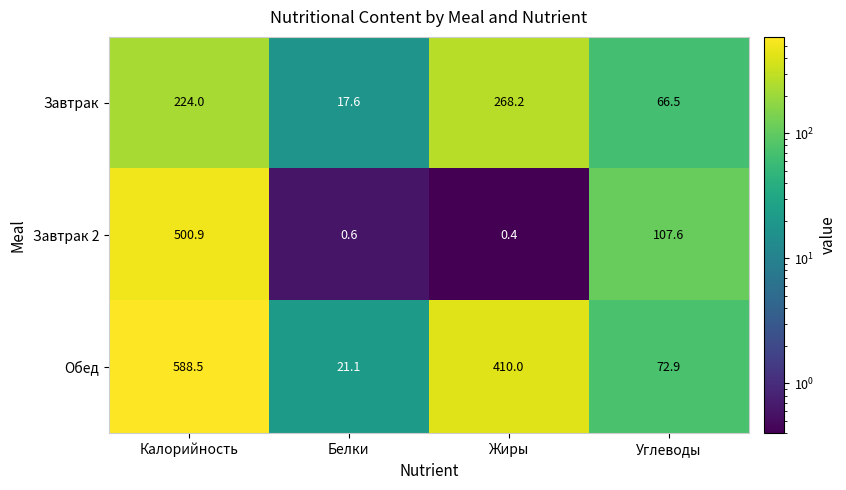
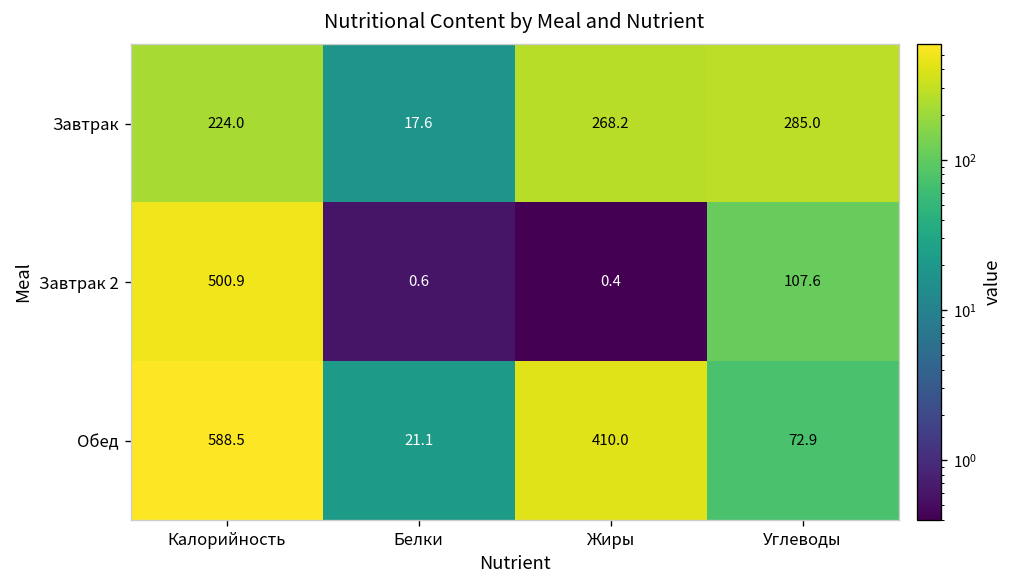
  {
    "Завтрак": {
      "Калорийность": 224.0,
      "Белки": 17.6,
      "Жиры": 268.2,
-     "Углеводы": 66.5
+     "Углеводы": 285.0
    },
    "Завтрак 2": {
      "Калорийность": 500.9,
      "Белки": 0.6,
      "Жиры": 0.4,
      "Углеводы": 107.6
    },
    "Обед": {
      "Калорийность": 588.5,
      "Белки": 21.1,
      "Жиры": 410.0,
      "Углеводы": 72.9
    }
  }
